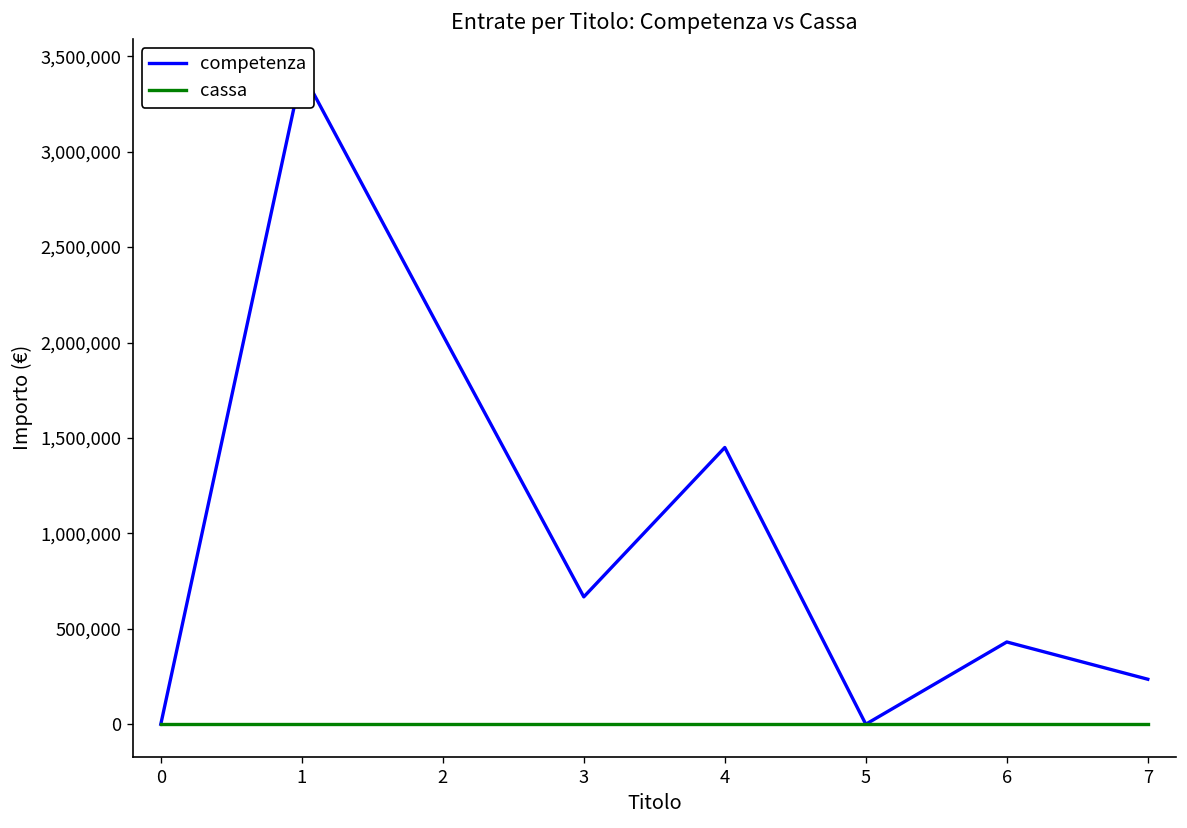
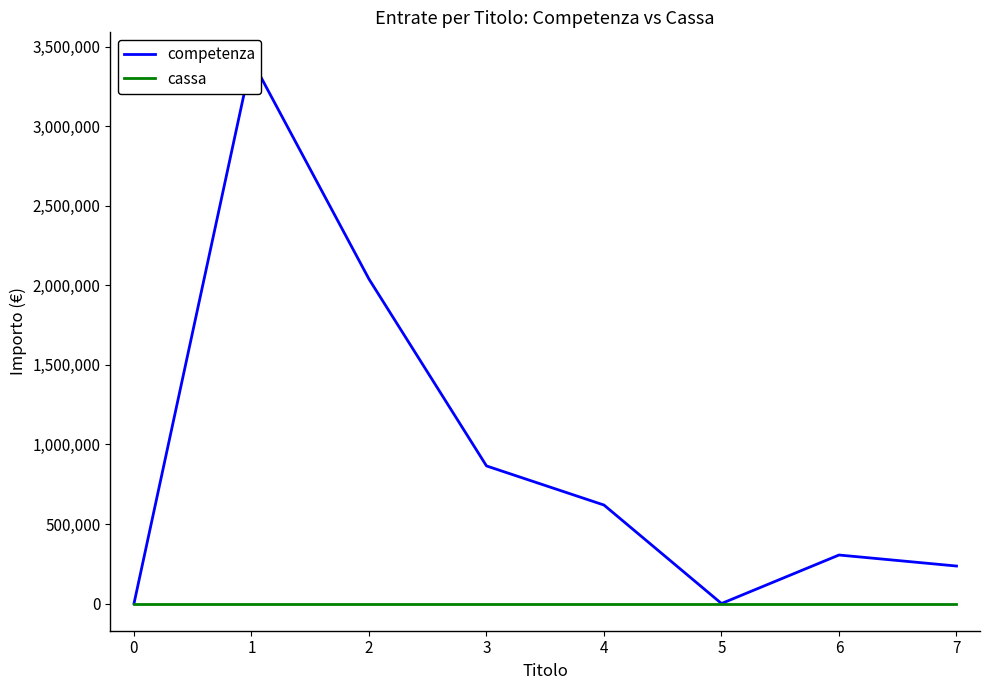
  {
    "competenza": {
      "2": "2,040,000",
-     "3": "670,000",
-     "4": "1,450,000",
-     "6": "430,000",
+     "3": "870,000",
+     "4": "620,000",
+     "6": "310,000",
      "7": "240,000"
    },
    "cassa": {
      "1": "0",
      "2": "0",
      "3": "0",
      "4": "0",
      "6": "0",
      "7": "0"
    }
  }
